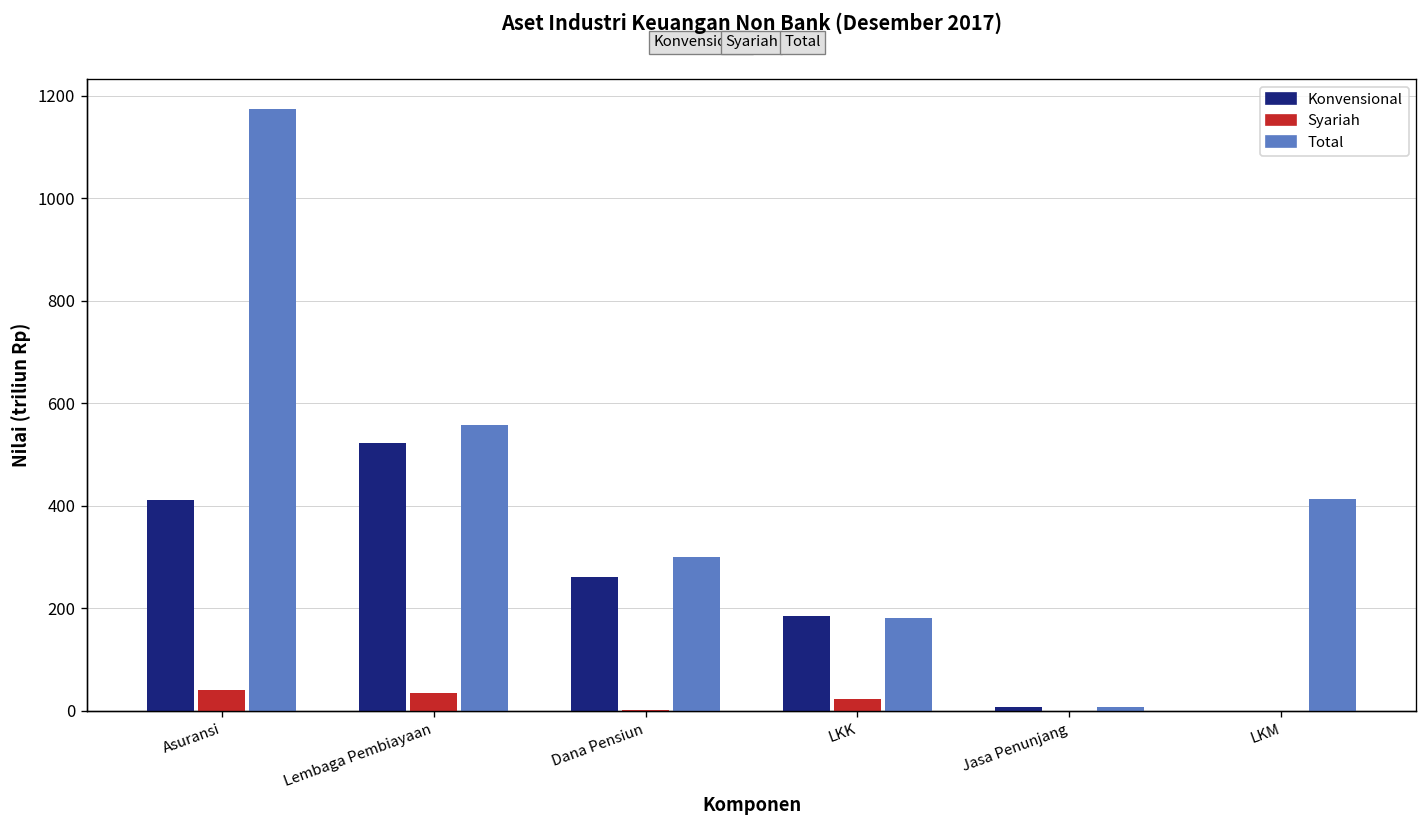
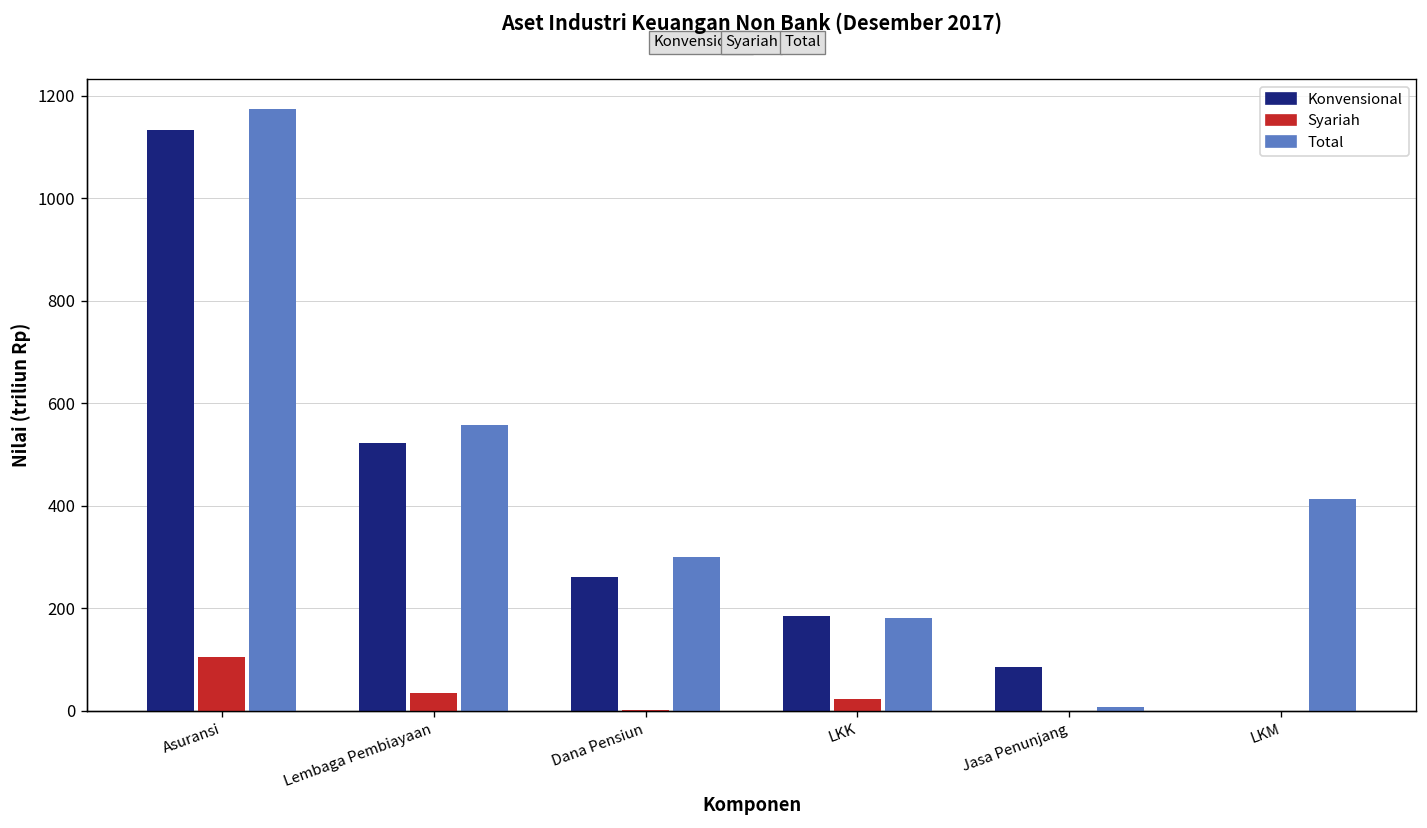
  {
    "Konvensional": {
-     "Asuransi": 410,
+     "Asuransi": 1130,
      "Lembaga Pembiayaan": 520,
      "Dana Pensiun": 260,
      "LKK": 180,
-     "Jasa Penunjang": 10
+     "Jasa Penunjang": 90
    },
    "Syariah": {
-     "Asuransi": 40,
+     "Asuransi": 100,
      "Lembaga Pembiayaan": 30,
      "LKK": 20,
      "Jasa Penunjang": 0
    },
    "Total": {
      "Asuransi": 1170,
      "Lembaga Pembiayaan": 560,
      "Dana Pensiun": 300,
      "LKK": 180,
      "Jasa Penunjang": 10,
      "LKM": 410
    }
  }
